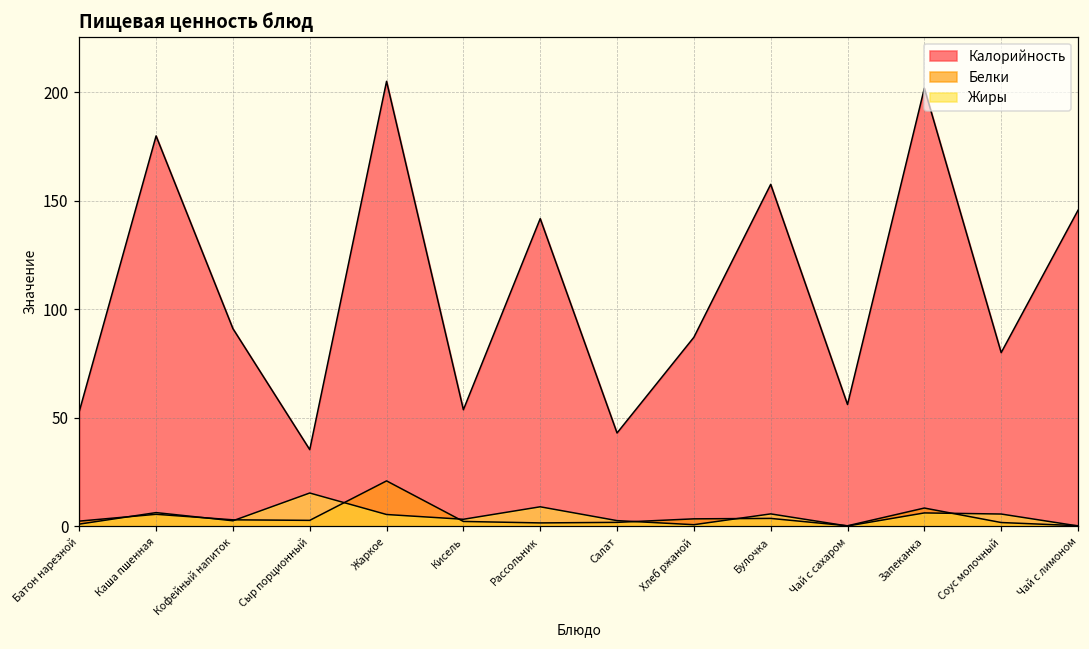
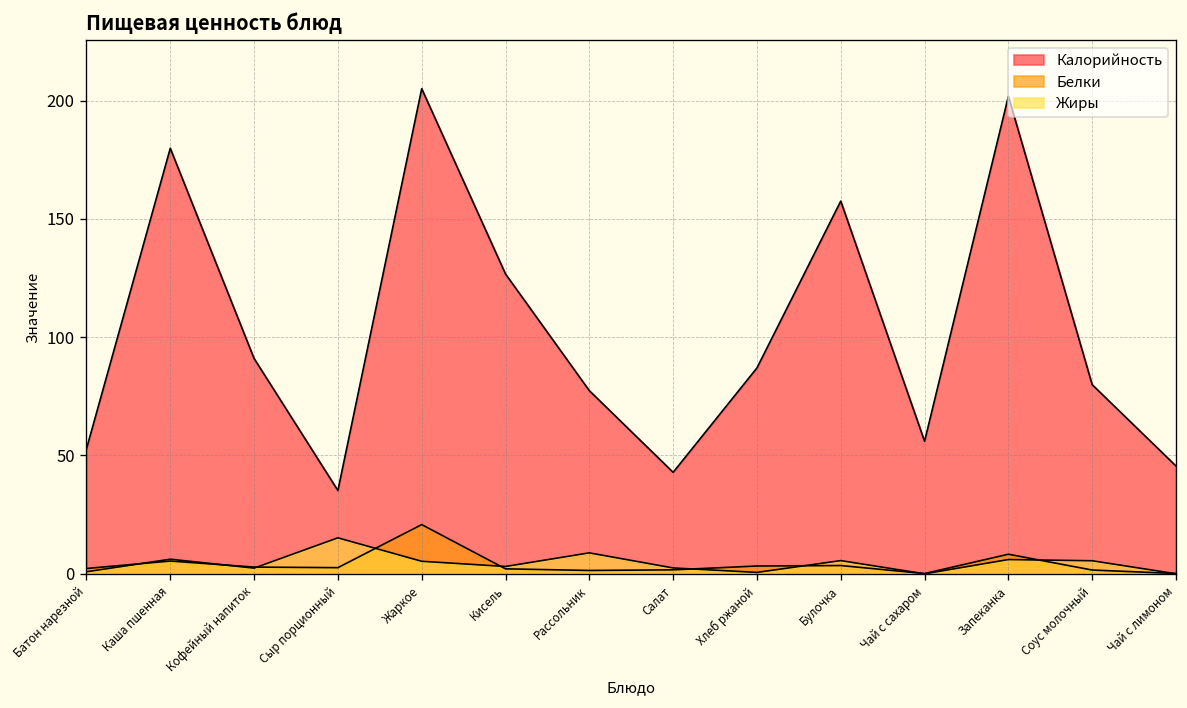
  {
    "Калорийность": {
      "Батон нарезной": 53,
      "Каша пшенная": 180,
      "Кофейный напиток": 91,
      "Сыр порционный": 35,
      "Жаркое": 205,
-     "Кисель": 54,
-     "Рассольник": 142,
+     "Кисель": 127,
+     "Рассольник": 77,
      "Салат": 43,
      "Хлеб ржаной": 87,
      "Булочка": 158,
      "Чай с сахаром": 56,
      "Соус молочный": 80,
-     "Чай с лимоном": 146
+     "Чай с лимоном": 46
    },
    "Белки": {
      "Батон нарезной": 2,
      "Сыр порционный": 3,
      "Жаркое": 21,
      "Рассольник": 1,
      "Хлеб ржаной": 3,
      "Булочка": 4,
      "Запеканка": 8,
      "Соус молочный": 2
    },
    "Жиры": {
      "Батон нарезной": 1,
      "Сыр порционный": 15,
      "Жаркое": 5,
      "Рассольник": 9,
      "Хлеб ржаной": 1,
      "Булочка": 6,
      "Запеканка": 6,
      "Соус молочный": 6
    }
  }
